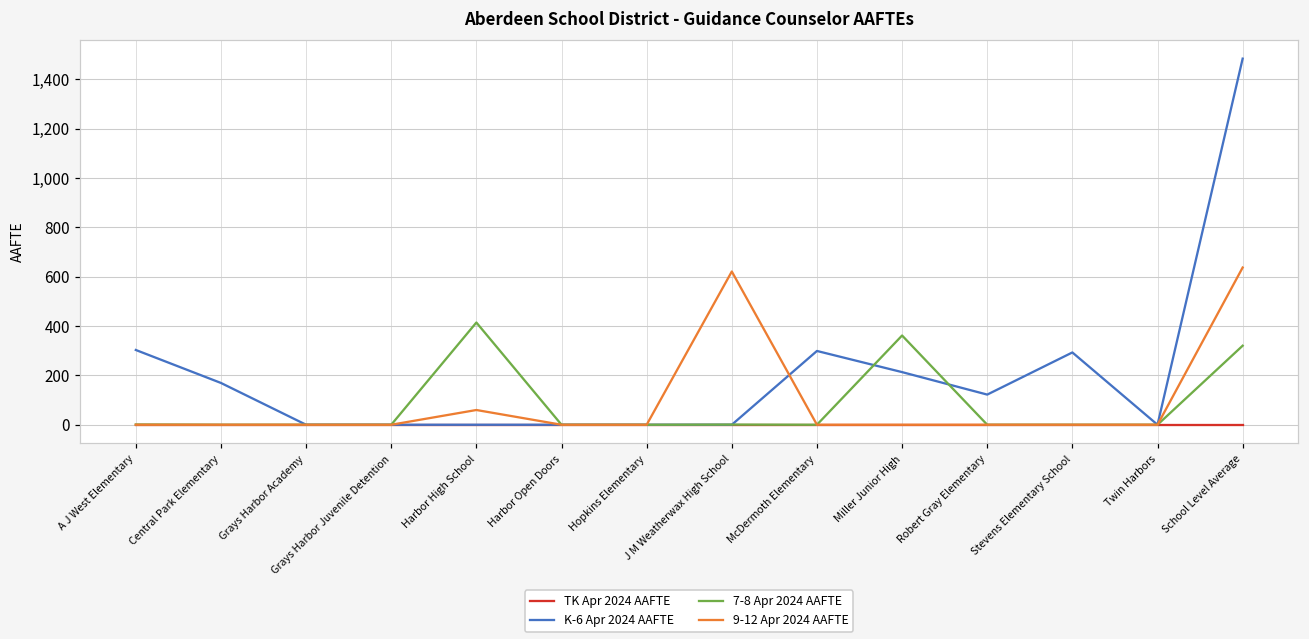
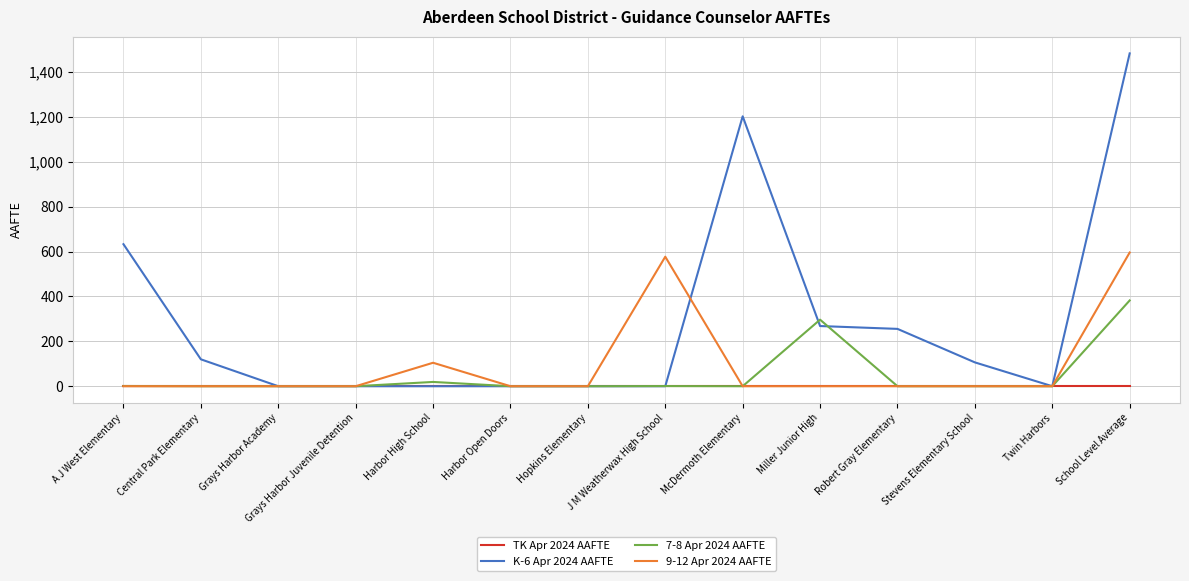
  {
    "TK Apr 2024 AAFTE": {
      "School Level Average": "0"
    },
    "K-6 Apr 2024 AAFTE": {
-     "A J West Elementary": "300",
-     "Central Park Elementary": "170",
-     "McDermoth Elementary": "300",
-     "Miller Junior High": "210",
-     "Robert Gray Elementary": "120",
-     "Stevens Elementary School": "290",
+     "A J West Elementary": "630",
+     "Central Park Elementary": "120",
+     "McDermoth Elementary": "1,200",
+     "Miller Junior High": "270",
+     "Robert Gray Elementary": "260",
+     "Stevens Elementary School": "110",
      "School Level Average": "1,480"
    },
    "7-8 Apr 2024 AAFTE": {
-     "Harbor High School": "410",
-     "Miller Junior High": "360",
-     "School Level Average": "320"
+     "Harbor High School": "20",
+     "Miller Junior High": "300",
+     "School Level Average": "380"
    },
    "9-12 Apr 2024 AAFTE": {
-     "Harbor High School": "60",
-     "J M Weatherwax High School": "620",
-     "School Level Average": "640"
+     "Harbor High School": "100",
+     "J M Weatherwax High School": "580",
+     "School Level Average": "600"
    }
  }
